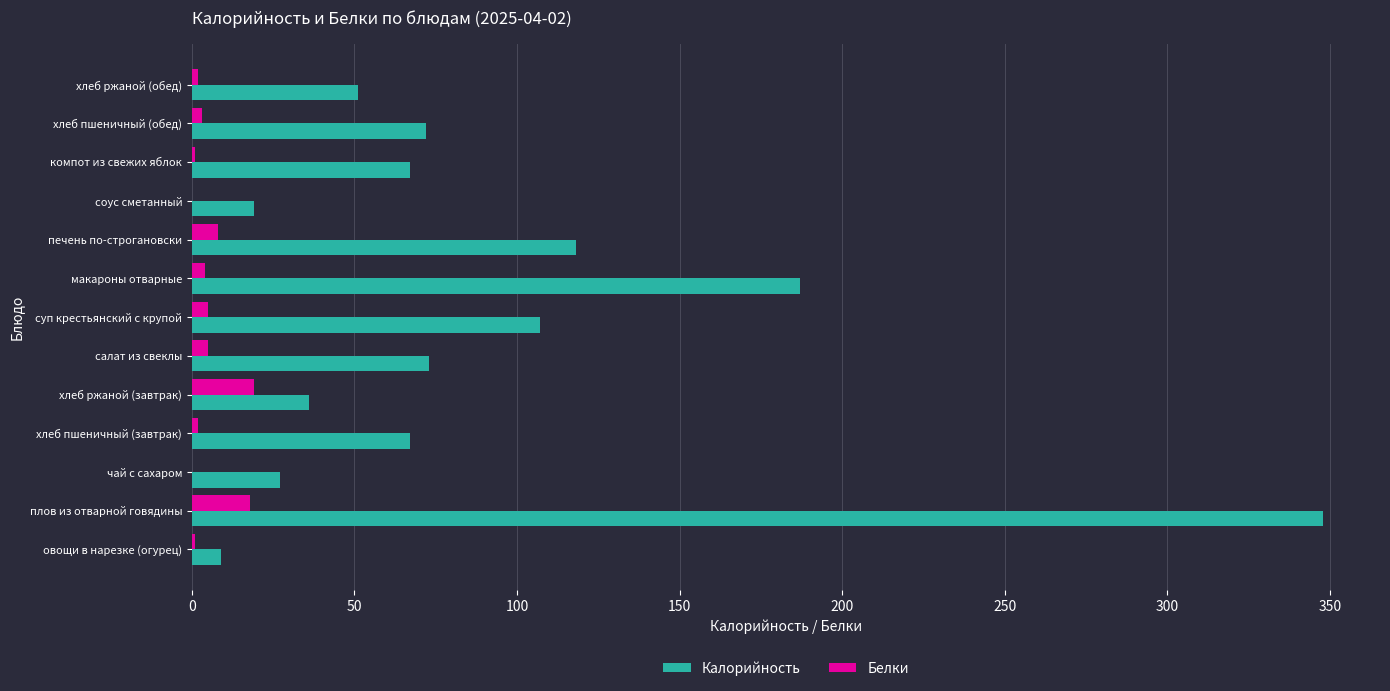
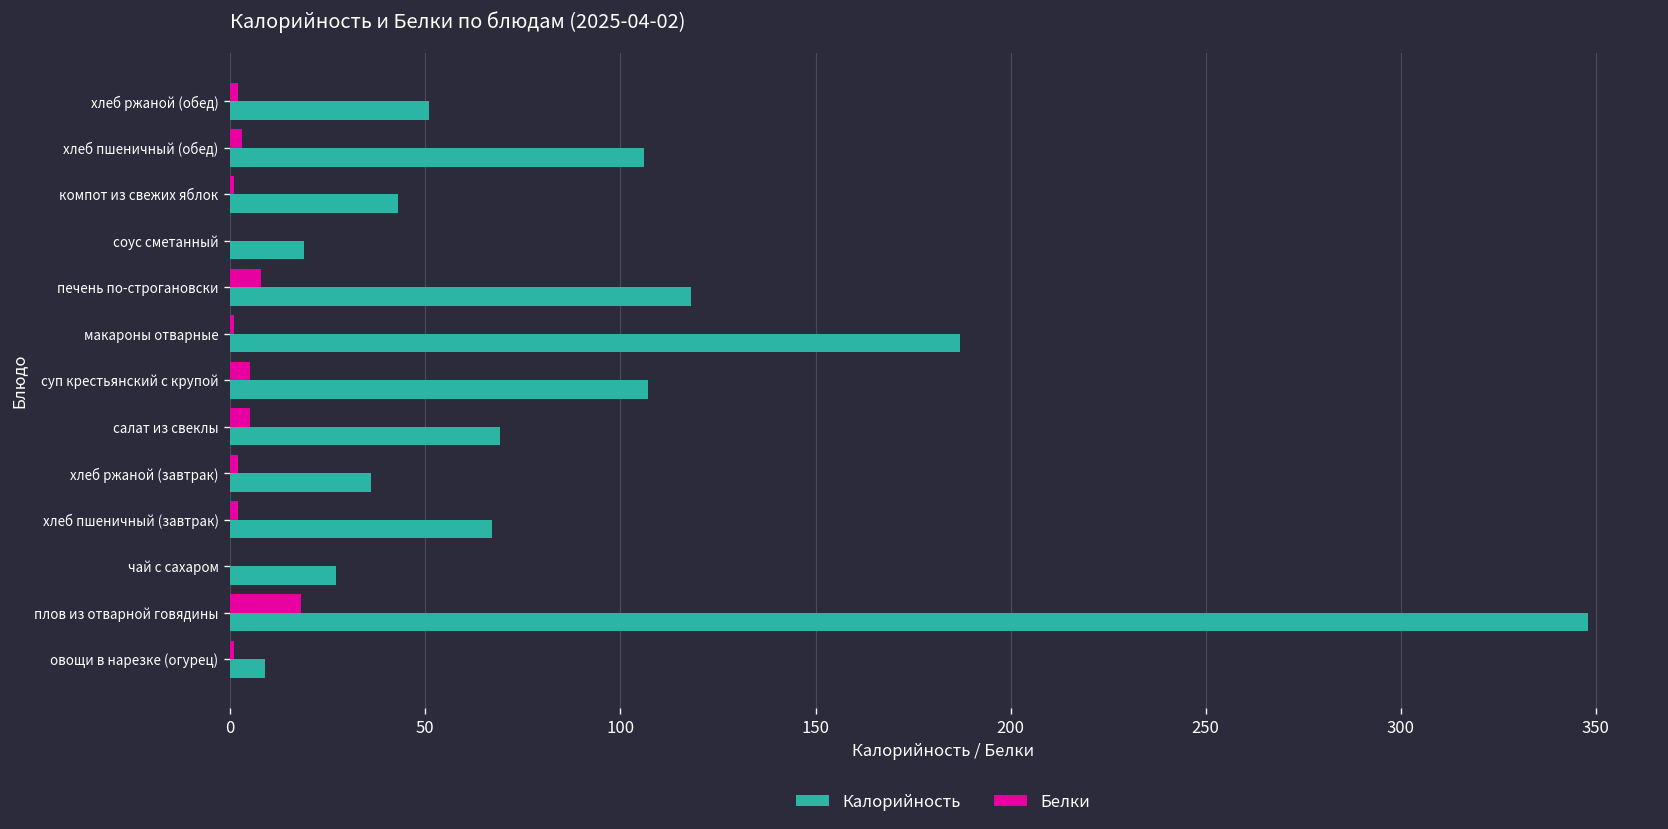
  {
    "Калорийность": {
      "хлеб ржаной (обед)": 51,
-     "хлеб пшеничный (обед)": 72,
-     "компот из свежих яблок": 67,
+     "хлеб пшеничный (обед)": 106,
+     "компот из свежих яблок": 43,
      "соус сметанный": 19,
      "печень по-строгановски": 118,
      "макароны отварные": 187,
      "суп крестьянский с крупой": 107,
-     "салат из свеклы": 73,
+     "салат из свеклы": 69,
      "хлеб ржаной (завтрак)": 36,
      "хлеб пшеничный (завтрак)": 67,
      "чай с сахаром": 27,
      "плов из отварной говядины": 348,
      "овощи в нарезке (огурец)": 9
    },
    "Белки": {
      "хлеб ржаной (обед)": 2,
      "хлеб пшеничный (обед)": 3,
      "компот из свежих яблок": 1,
      "соус сметанный": 0,
      "печень по-строгановски": 8,
-     "макароны отварные": 4,
+     "макароны отварные": 1,
      "суп крестьянский с крупой": 5,
      "салат из свеклы": 5,
-     "хлеб ржаной (завтрак)": 19,
+     "хлеб ржаной (завтрак)": 2,
      "хлеб пшеничный (завтрак)": 2,
      "чай с сахаром": 0,
      "плов из отварной говядины": 18,
      "овощи в нарезке (огурец)": 1
    }
  }
